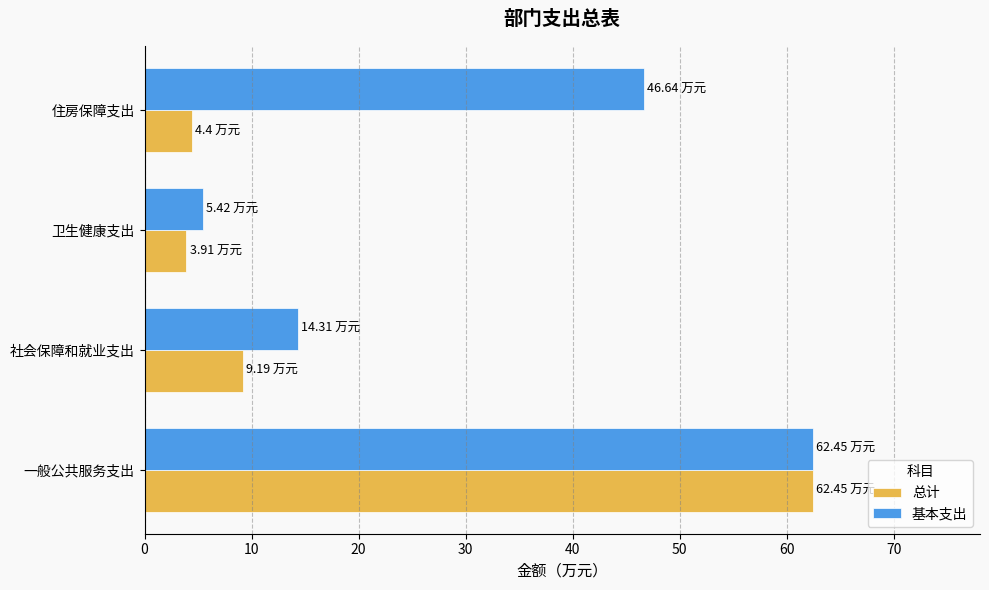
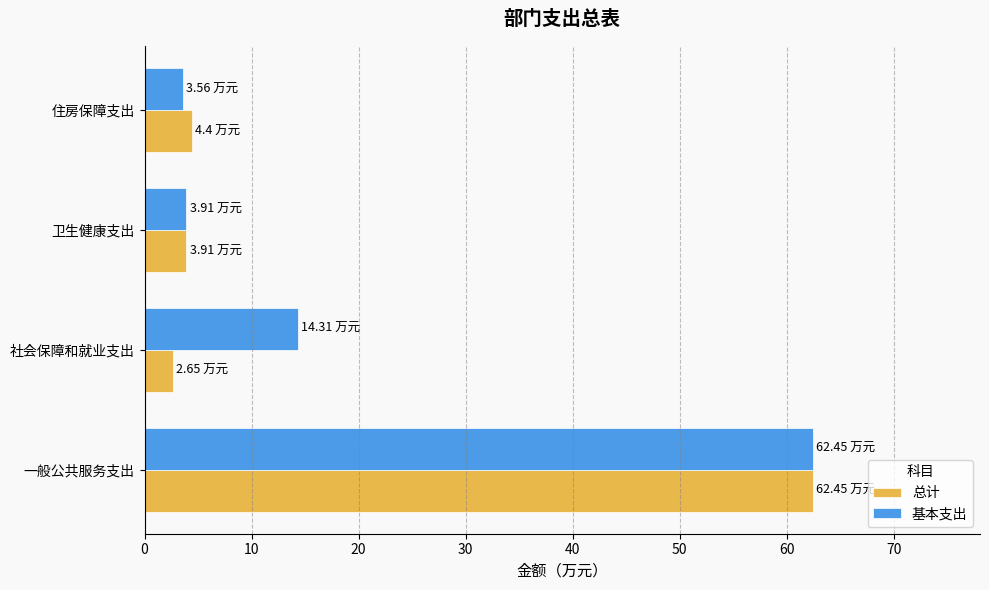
  {
    "总计": {
      "住房保障支出": 4.4,
      "卫生健康支出": 3.91,
-     "社会保障和就业支出": 9.19
+     "社会保障和就业支出": 2.65
    },
    "基本支出": {
-     "住房保障支出": 46.64,
-     "卫生健康支出": 5.42,
+     "住房保障支出": 3.56,
+     "卫生健康支出": 3.91,
      "社会保障和就业支出": 14.31,
      "一般公共服务支出": 62.45
    }
  }
